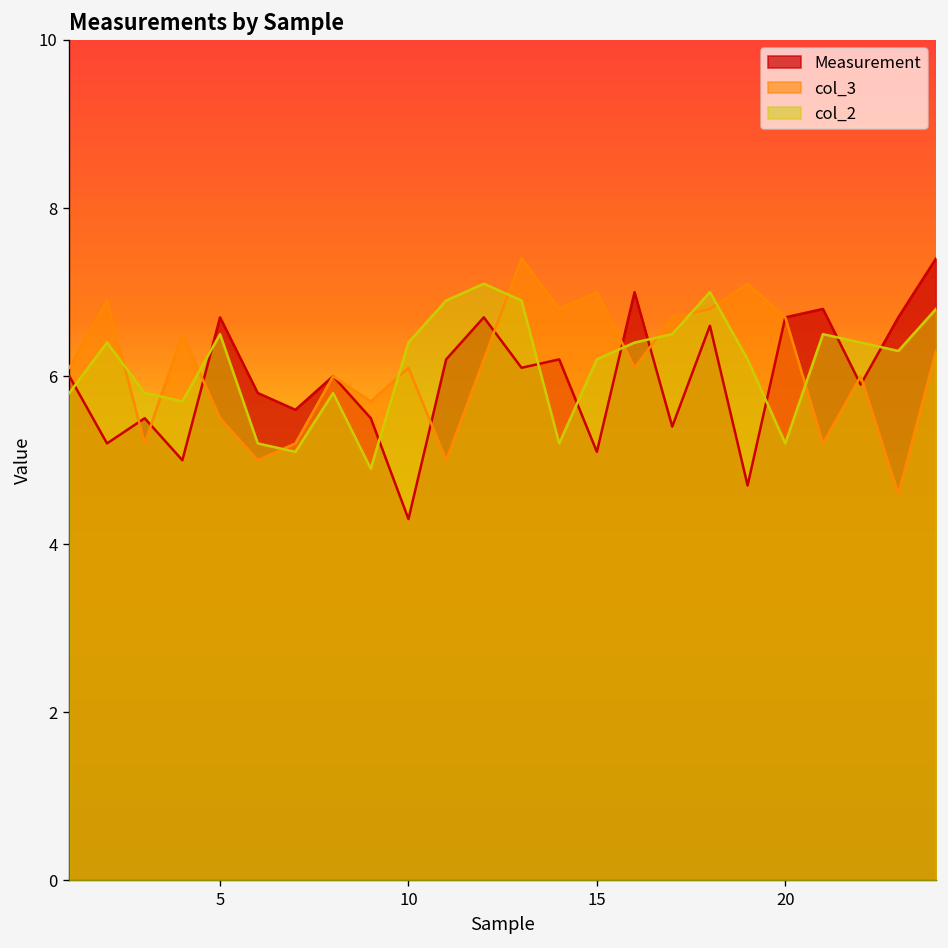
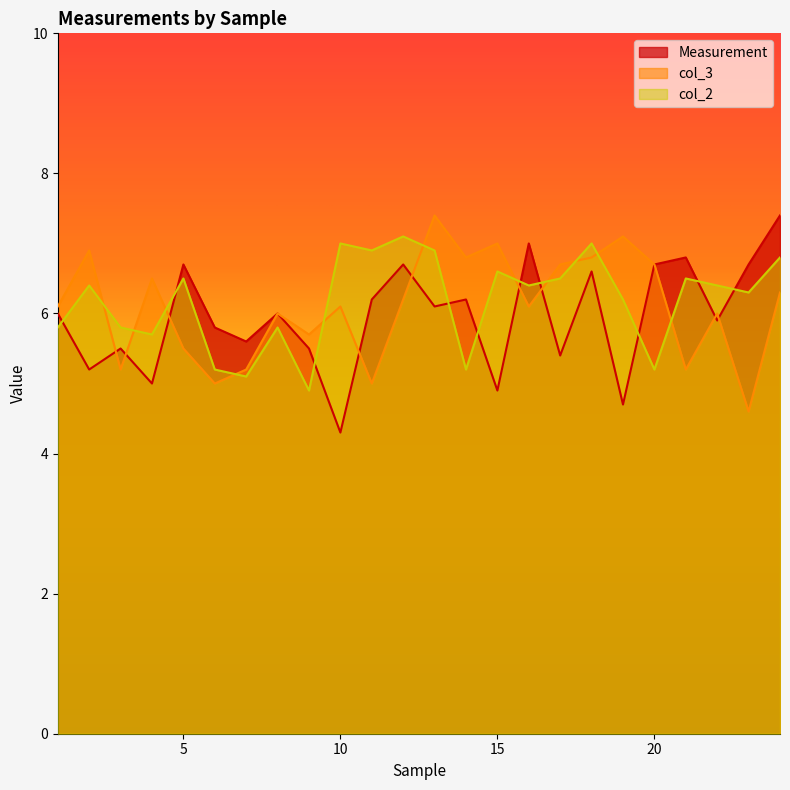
  {
    "Measurement": {
      "5": 6.7,
      "10": 4.3,
-     "15": 5.1
+     "15": 4.9
    },
    "col_3": {
      "5": 5.5,
      "10": 6.1,
      "15": 7.0
    },
    "col_2": {
      "5": 6.5,
-     "10": 6.4,
-     "15": 6.2,
+     "10": 7.0,
+     "15": 6.6,
      "20": 5.2
    }
  }
